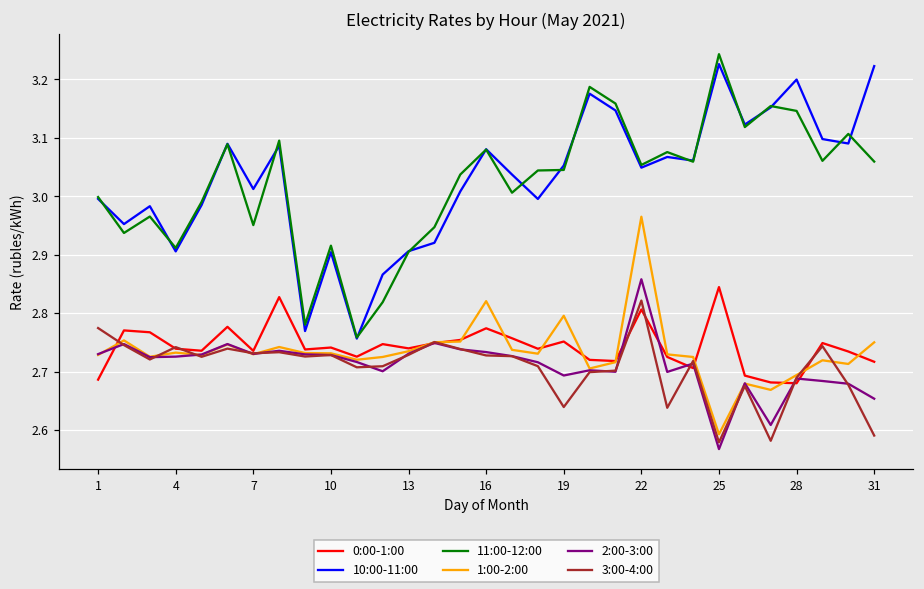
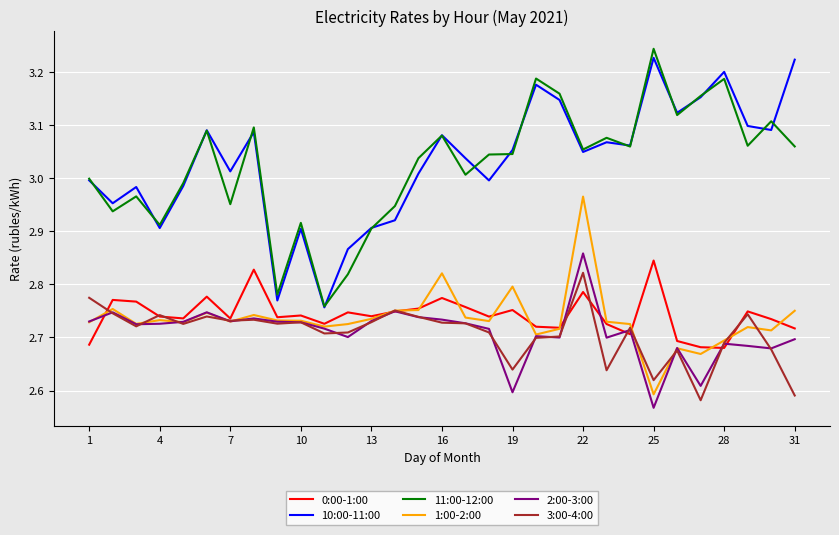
  {
    "0:00-1:00": {
      "1": 2.69,
      "10": 2.74,
      "13": 2.74,
      "16": 2.77,
      "19": 2.75,
-     "22": 2.81,
+     "22": 2.79,
      "25": 2.84,
      "28": 2.68,
      "31": 2.72
    },
    "10:00-11:00": {
      "4": 2.91,
      "7": 3.01,
      "10": 2.90,
      "19": 3.05,
      "25": 3.23,
      "28": 3.20,
      "31": 3.22
    },
    "11:00-12:00": {
      "4": 2.91,
      "7": 2.95,
      "10": 2.92,
      "19": 3.05,
      "25": 3.24,
-     "28": 3.15,
+     "28": 3.19,
      "31": 3.06
    },
    "1:00-2:00": {
      "4": 2.73,
      "16": 2.82,
      "19": 2.80,
      "22": 2.97,
      "25": 2.59,
      "31": 2.75
    },
    "2:00-3:00": {
      "4": 2.73,
      "16": 2.73,
-     "19": 2.69,
+     "19": 2.60,
      "22": 2.86,
      "25": 2.57,
-     "31": 2.65
+     "31": 2.70
    },
    "3:00-4:00": {
      "1": 2.77,
      "16": 2.73,
      "19": 2.64,
      "22": 2.82,
-     "25": 2.58,
+     "25": 2.62,
      "31": 2.59
    }
  }
